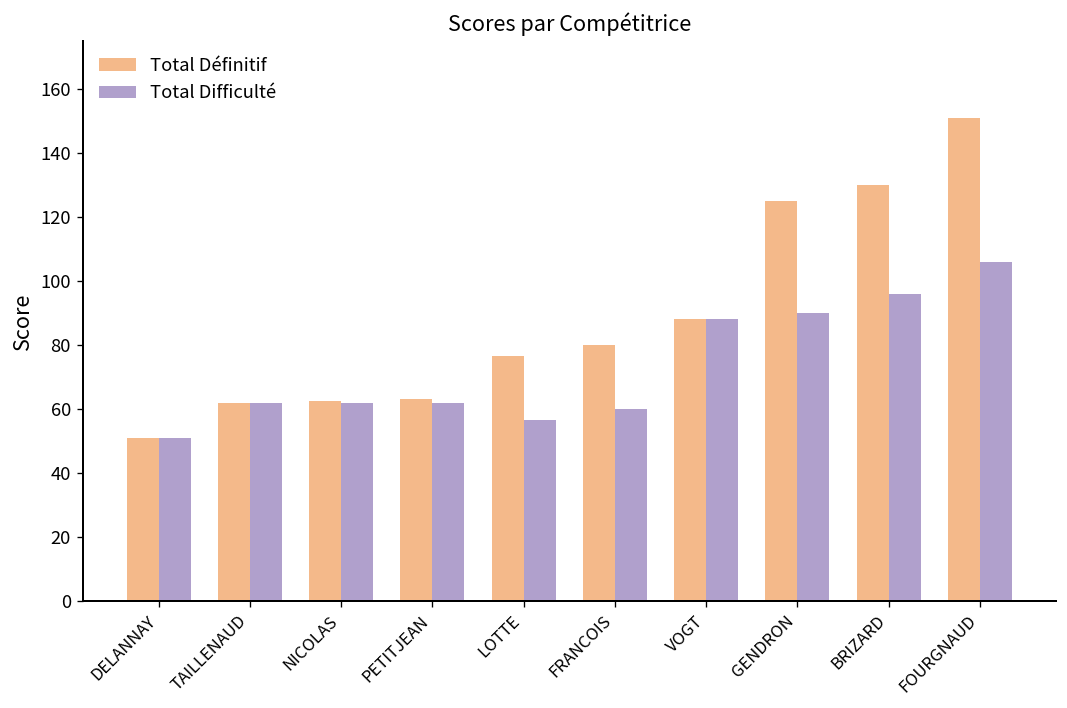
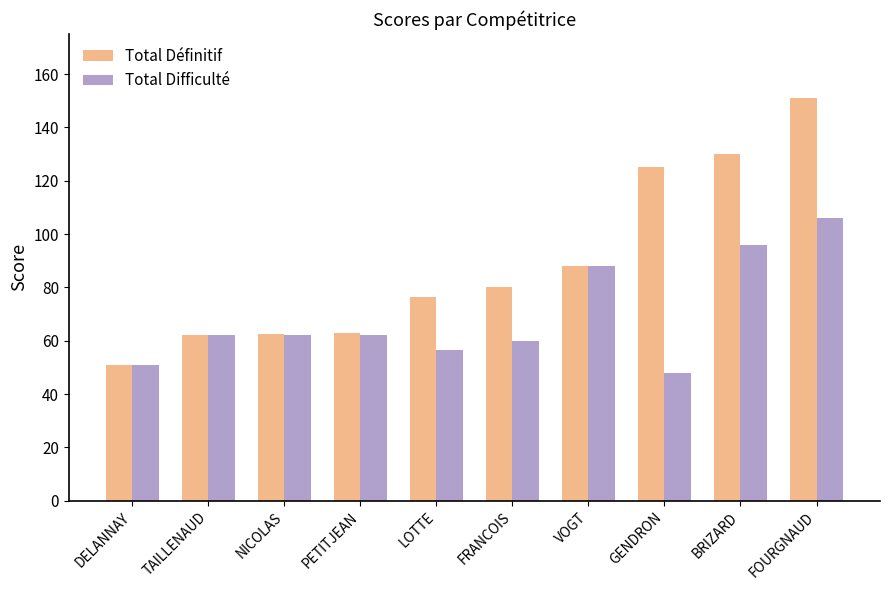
  {
    "Total Définitif": {
      "DELANNAY": 51,
      "TAILLENAUD": 62,
      "NICOLAS": 63,
      "PETITJEAN": 63,
      "LOTTE": 77,
      "FRANCOIS": 80,
      "VOGT": 88,
      "GENDRON": 125,
      "BRIZARD": 130,
      "FOURGNAUD": 151
    },
    "Total Difficulté": {
      "DELANNAY": 51,
      "TAILLENAUD": 62,
      "NICOLAS": 62,
      "PETITJEAN": 62,
      "LOTTE": 57,
      "FRANCOIS": 60,
      "VOGT": 88,
-     "GENDRON": 90,
+     "GENDRON": 48,
      "BRIZARD": 96,
      "FOURGNAUD": 106
    }
  }
